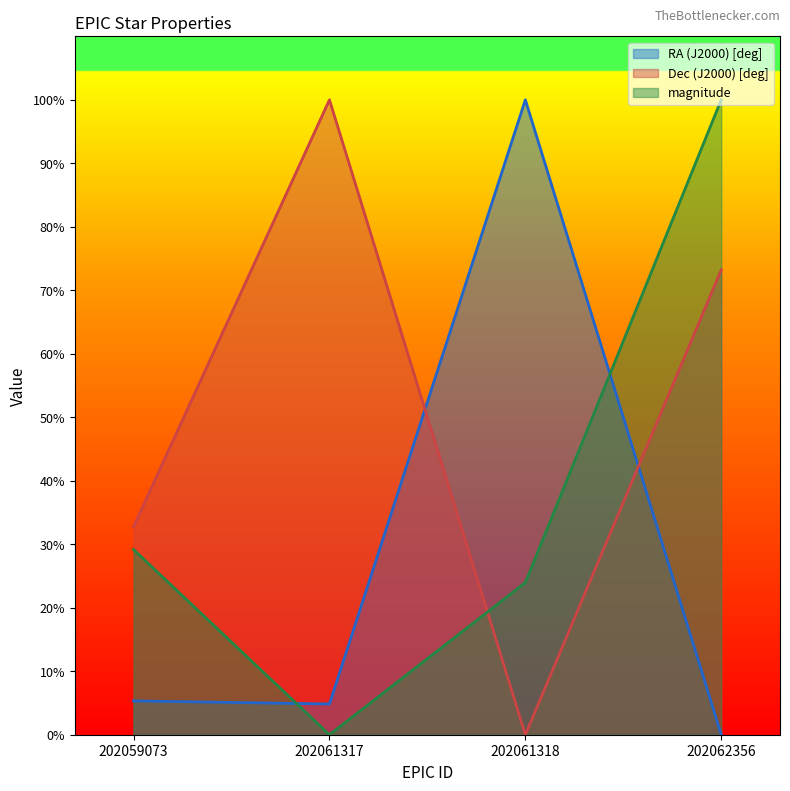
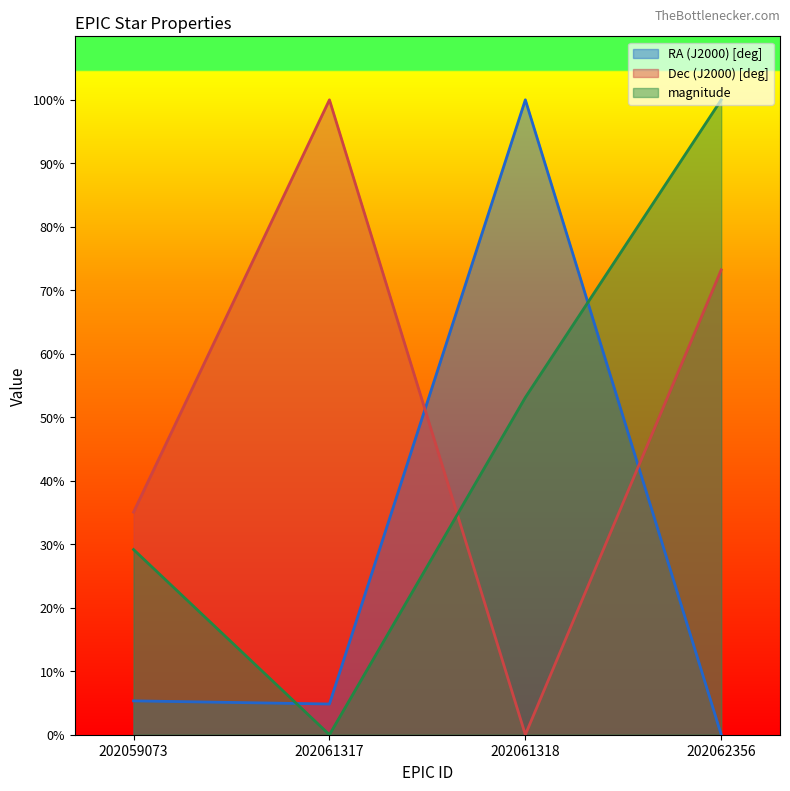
  {
    "RA (J2000) [deg]": {
      "202059073": "5%",
      "202061317": "5%",
      "202061318": "100%",
      "202062356": "0%"
    },
    "Dec (J2000) [deg]": {
-     "202059073": "33%",
+     "202059073": "35%",
      "202061317": "100%",
      "202061318": "0%",
      "202062356": "73%"
    },
    "magnitude": {
      "202059073": "29%",
      "202061317": "0%",
-     "202061318": "24%"
+     "202061318": "53%"
    }
  }
